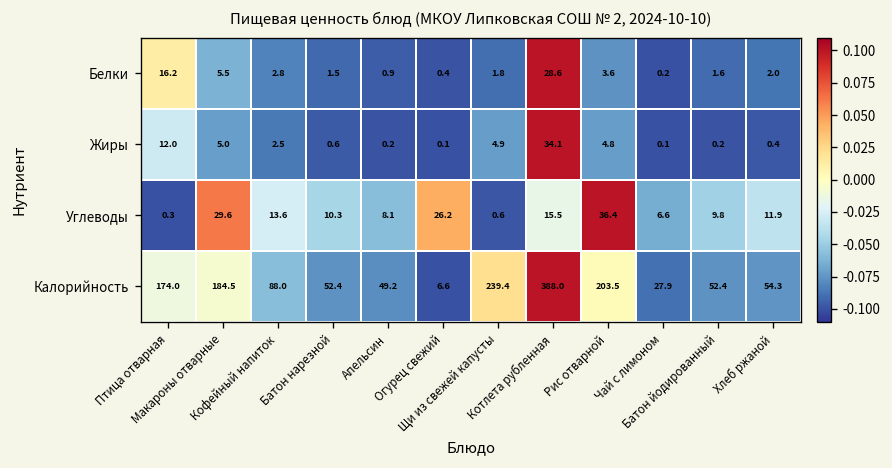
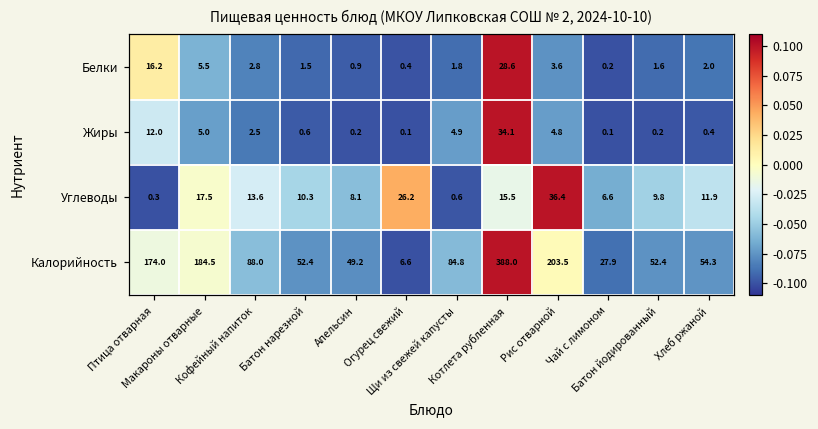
  {
    "Белки": {
      "Птица отварная": 16.2,
      "Макароны отварные": 5.5,
      "Кофейный напиток": 2.8,
      "Батон нарезной": 1.5,
      "Апельсин": 0.9,
      "Огурец свежий": 0.4,
      "Щи из свежей капусты": 1.8,
      "Котлета рубленная": 28.6,
      "Рис отварной": 3.6,
      "Чай с лимоном": 0.2,
      "Батон йодированный": 1.6,
      "Хлеб ржаной": 2.0
    },
    "Жиры": {
      "Птица отварная": 12.0,
      "Макароны отварные": 5.0,
      "Кофейный напиток": 2.5,
      "Батон нарезной": 0.6,
      "Апельсин": 0.2,
      "Огурец свежий": 0.1,
      "Щи из свежей капусты": 4.9,
      "Котлета рубленная": 34.1,
      "Рис отварной": 4.8,
      "Чай с лимоном": 0.1,
      "Батон йодированный": 0.2,
      "Хлеб ржаной": 0.4
    },
    "Углеводы": {
      "Птица отварная": 0.3,
-     "Макароны отварные": 29.6,
+     "Макароны отварные": 17.5,
      "Кофейный напиток": 13.6,
      "Батон нарезной": 10.3,
      "Апельсин": 8.1,
      "Огурец свежий": 26.2,
      "Щи из свежей капусты": 0.6,
      "Котлета рубленная": 15.5,
      "Рис отварной": 36.4,
      "Чай с лимоном": 6.6,
      "Батон йодированный": 9.8,
      "Хлеб ржаной": 11.9
    },
    "Калорийность": {
      "Птица отварная": 174.0,
      "Макароны отварные": 184.5,
      "Кофейный напиток": 88.0,
      "Батон нарезной": 52.4,
      "Апельсин": 49.2,
      "Огурец свежий": 6.6,
-     "Щи из свежей капусты": 239.4,
+     "Щи из свежей капусты": 84.8,
      "Котлета рубленная": 388.0,
      "Рис отварной": 203.5,
      "Чай с лимоном": 27.9,
      "Батон йодированный": 52.4,
      "Хлеб ржаной": 54.3
    }
  }
